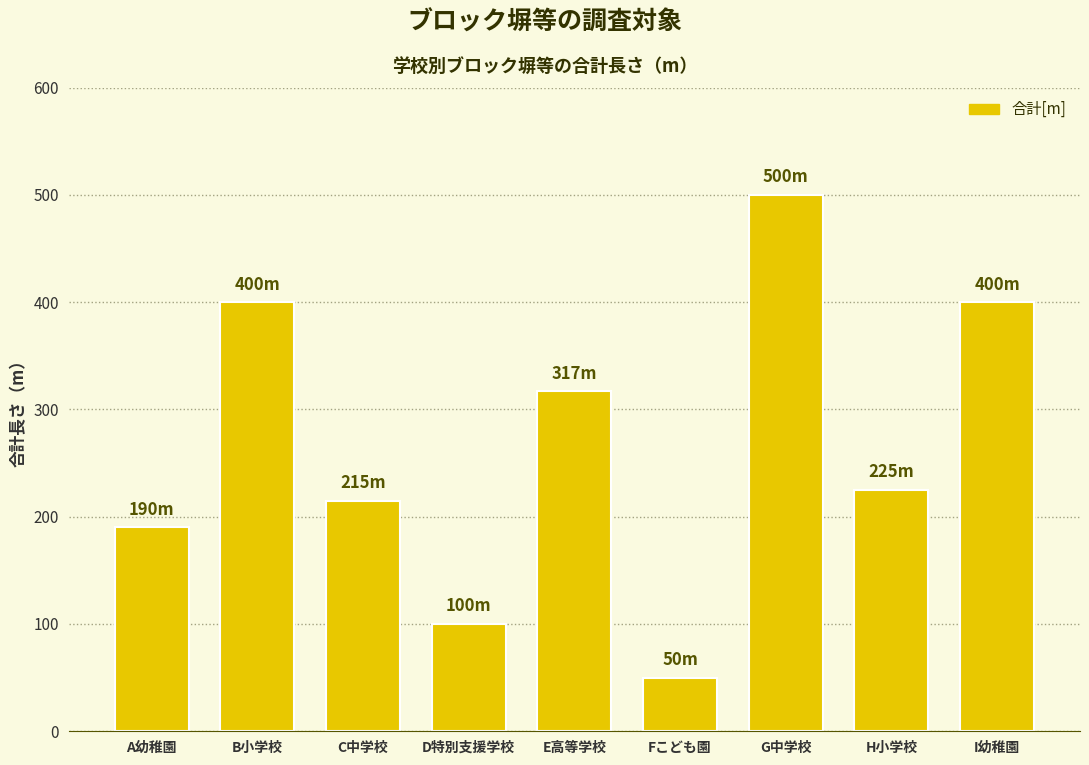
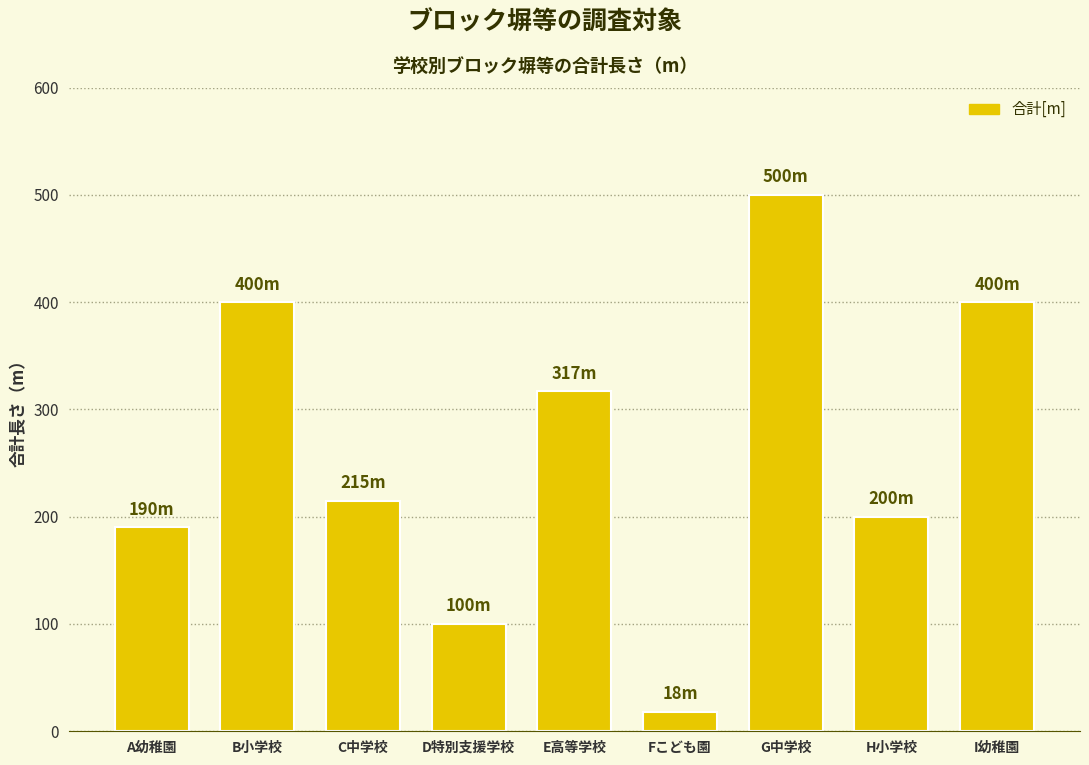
  {
    "A幼稚園": "190m",
    "B小学校": "400m",
    "C中学校": "215m",
    "D特別支援学校": "100m",
    "E高等学校": "317m",
-   "Fこども園": "50m",
+   "Fこども園": "18m",
    "G中学校": "500m",
-   "H小学校": "225m",
+   "H小学校": "200m",
    "I幼稚園": "400m"
  }
